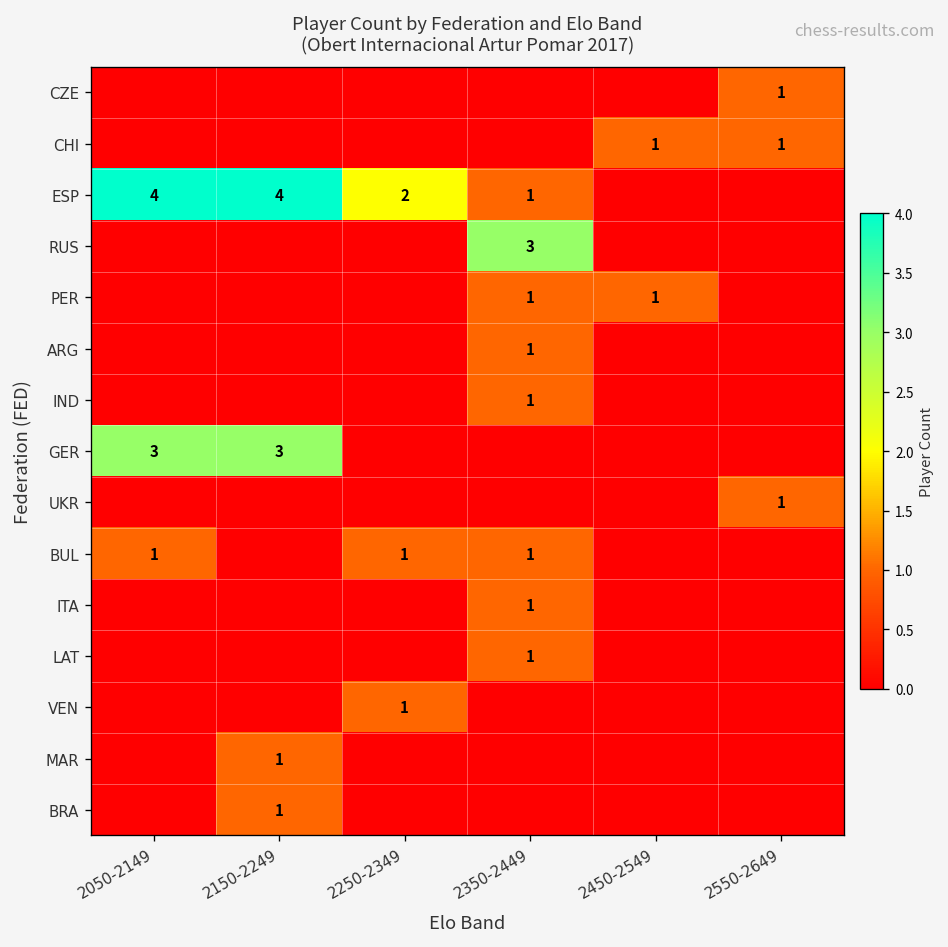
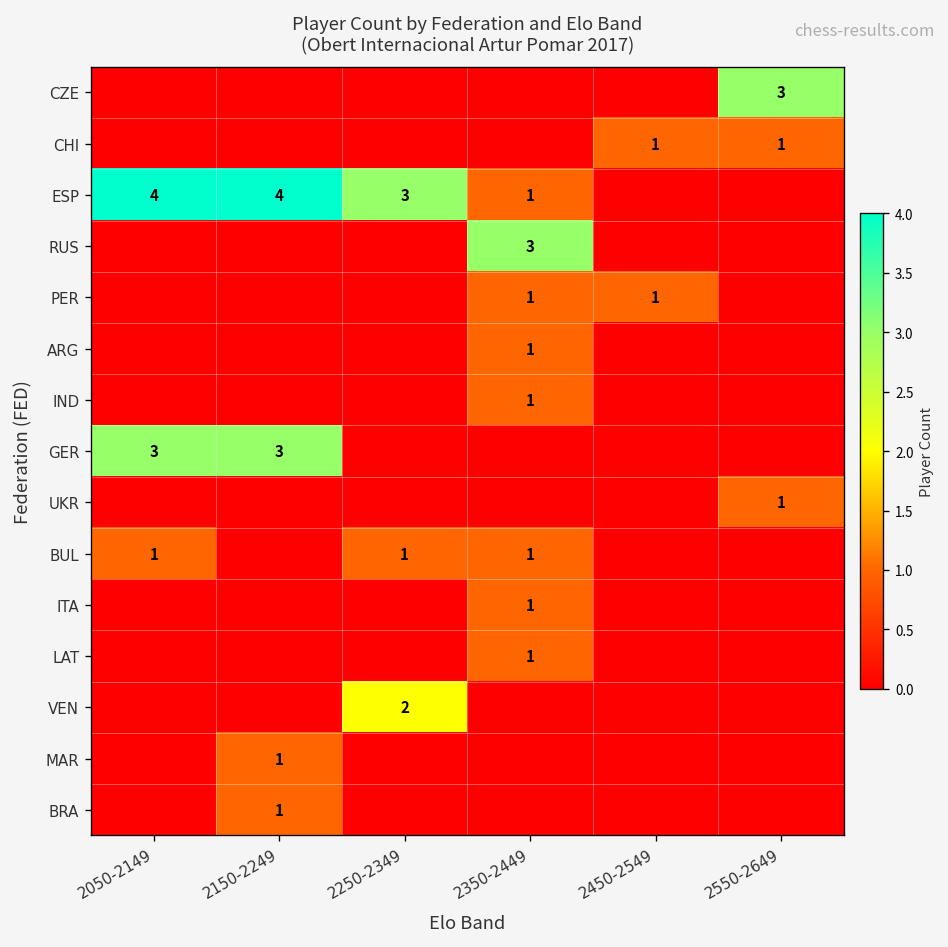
  {
    "CZE": {
-     "2550-2649": 1
+     "2550-2649": 3
    },
    "CHI": {
      "2450-2549": 1,
      "2550-2649": 1
    },
    "ESP": {
      "2050-2149": 4,
      "2150-2249": 4,
-     "2250-2349": 2,
+     "2250-2349": 3,
      "2350-2449": 1
    },
    "RUS": {
      "2350-2449": 3
    },
    "PER": {
      "2350-2449": 1,
      "2450-2549": 1
    },
    "ARG": {
      "2350-2449": 1
    },
    "IND": {
      "2350-2449": 1
    },
    "GER": {
      "2050-2149": 3,
      "2150-2249": 3
    },
    "UKR": {
      "2550-2649": 1
    },
    "BUL": {
      "2050-2149": 1,
      "2250-2349": 1,
      "2350-2449": 1
    },
    "ITA": {
      "2350-2449": 1
    },
    "LAT": {
      "2350-2449": 1
    },
    "VEN": {
-     "2250-2349": 1
+     "2250-2349": 2
    },
    "MAR": {
      "2150-2249": 1
    },
    "BRA": {
      "2150-2249": 1
    }
  }
